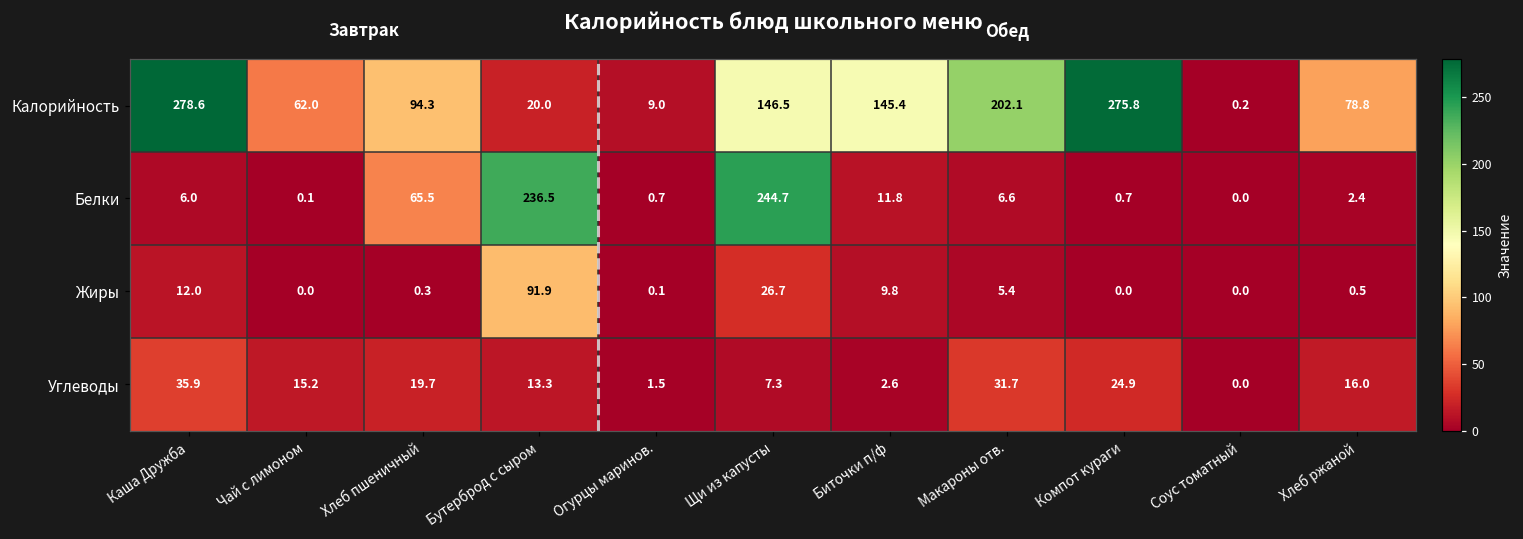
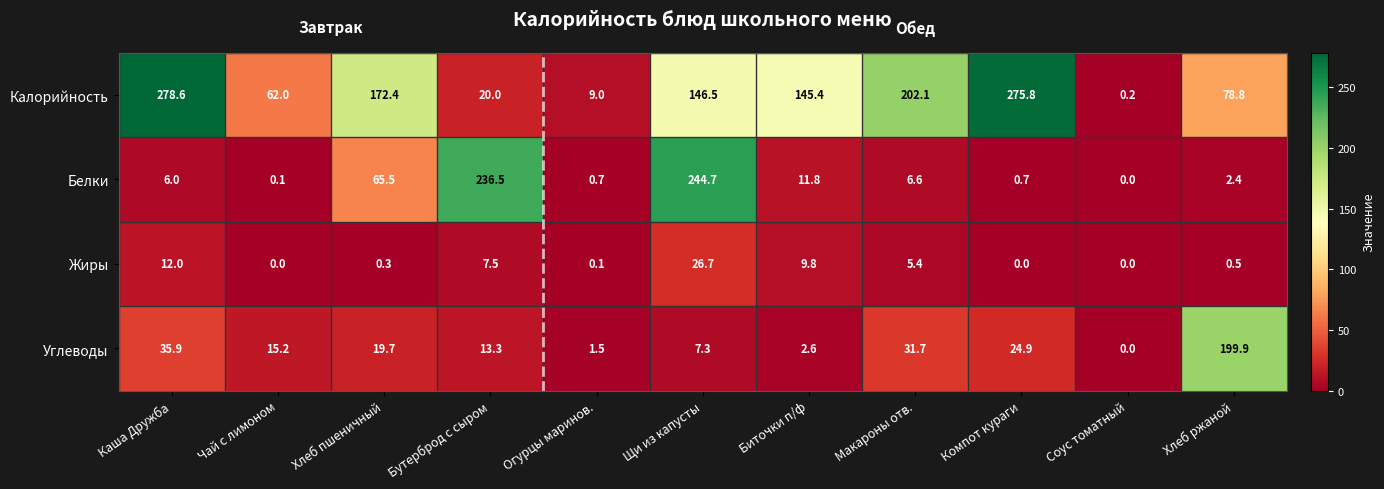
  {
    "Калорийность": {
      "Каша Дружба": 278.6,
      "Чай с лимоном": 62.0,
-     "Хлеб пшеничный": 94.3,
+     "Хлеб пшеничный": 172.4,
      "Бутерброд с сыром": 20.0,
      "Огурцы маринов.": 9.0,
      "Щи из капусты": 146.5,
      "Биточки п/ф": 145.4,
      "Макароны отв.": 202.1,
      "Компот кураги": 275.8,
      "Соус томатный": 0.2,
      "Хлеб ржаной": 78.8
    },
    "Белки": {
      "Каша Дружба": 6.0,
      "Чай с лимоном": 0.1,
      "Хлеб пшеничный": 65.5,
      "Бутерброд с сыром": 236.5,
      "Огурцы маринов.": 0.7,
      "Щи из капусты": 244.7,
      "Биточки п/ф": 11.8,
      "Макароны отв.": 6.6,
      "Компот кураги": 0.7,
      "Соус томатный": 0.0,
      "Хлеб ржаной": 2.4
    },
    "Жиры": {
      "Каша Дружба": 12.0,
      "Чай с лимоном": 0.0,
      "Хлеб пшеничный": 0.3,
-     "Бутерброд с сыром": 91.9,
+     "Бутерброд с сыром": 7.5,
      "Огурцы маринов.": 0.1,
      "Щи из капусты": 26.7,
      "Биточки п/ф": 9.8,
      "Макароны отв.": 5.4,
      "Компот кураги": 0.0,
      "Соус томатный": 0.0,
      "Хлеб ржаной": 0.5
    },
    "Углеводы": {
      "Каша Дружба": 35.9,
      "Чай с лимоном": 15.2,
      "Хлеб пшеничный": 19.7,
      "Бутерброд с сыром": 13.3,
      "Огурцы маринов.": 1.5,
      "Щи из капусты": 7.3,
      "Биточки п/ф": 2.6,
      "Макароны отв.": 31.7,
      "Компот кураги": 24.9,
      "Соус томатный": 0.0,
-     "Хлеб ржаной": 16.0
+     "Хлеб ржаной": 199.9
    }
  }
